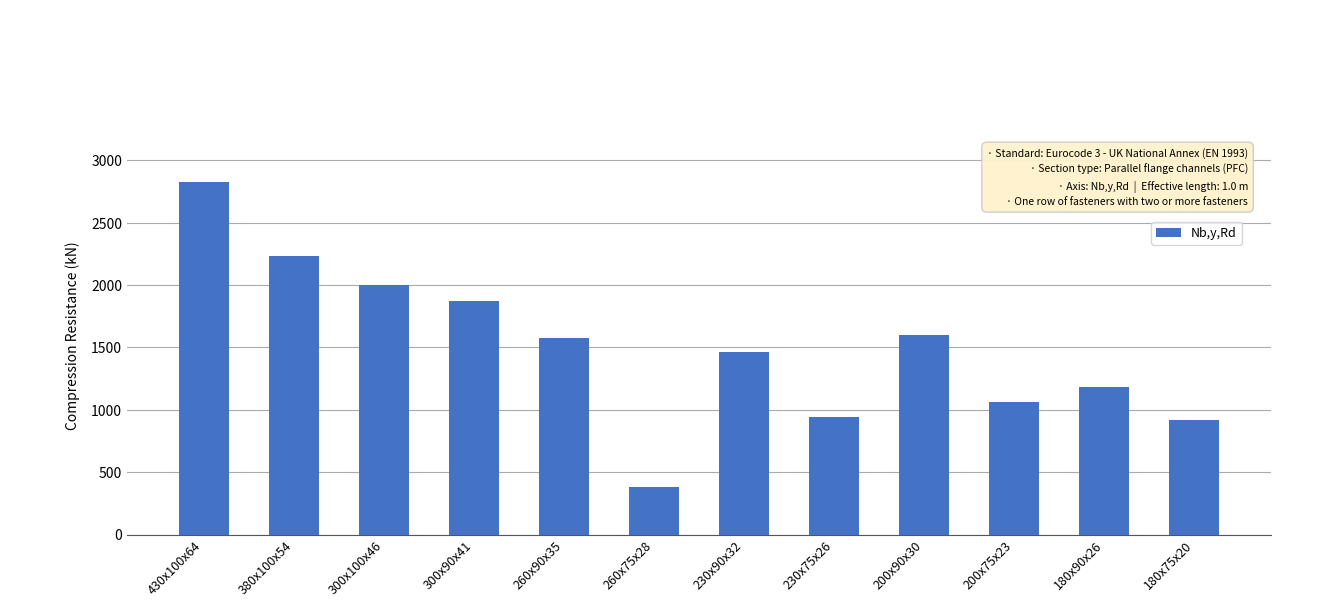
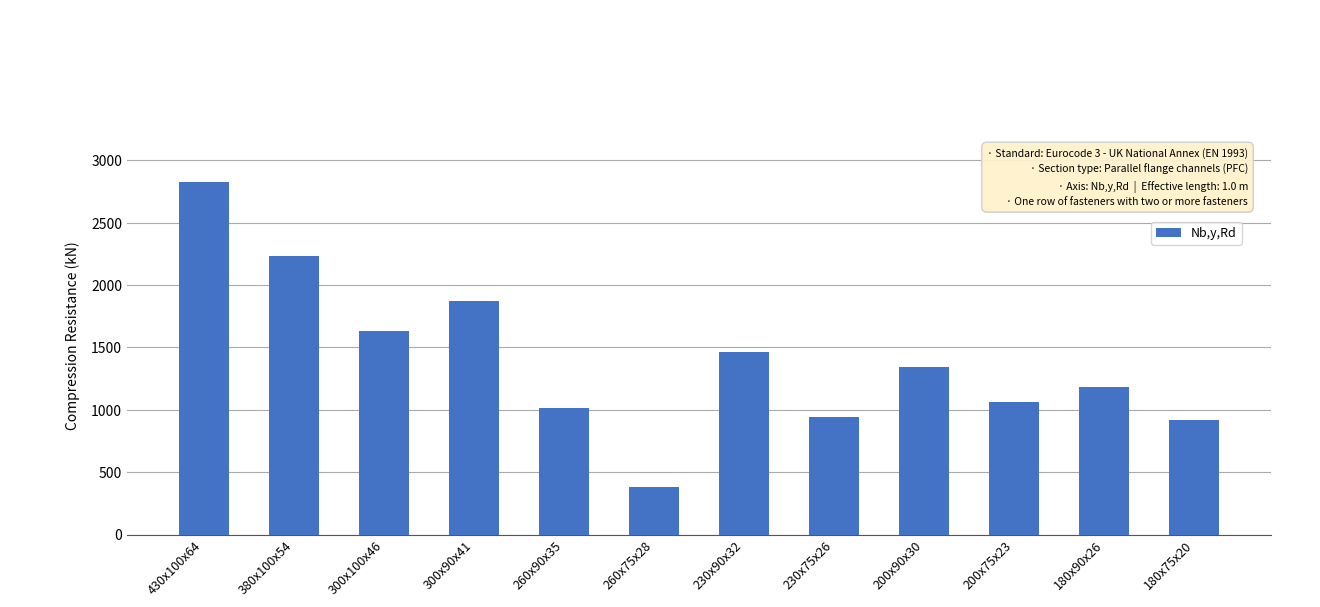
  {
    "430x100x64": 2830,
    "380x100x54": 2240,
-   "300x100x46": 2000,
+   "300x100x46": 1630,
    "300x90x41": 1870,
-   "260x90x35": 1580,
+   "260x90x35": 1020,
    "260x75x28": 380,
    "230x90x32": 1460,
    "230x75x26": 940,
-   "200x90x30": 1600,
+   "200x90x30": 1340,
    "200x75x23": 1060,
    "180x90x26": 1180,
    "180x75x20": 920
  }
